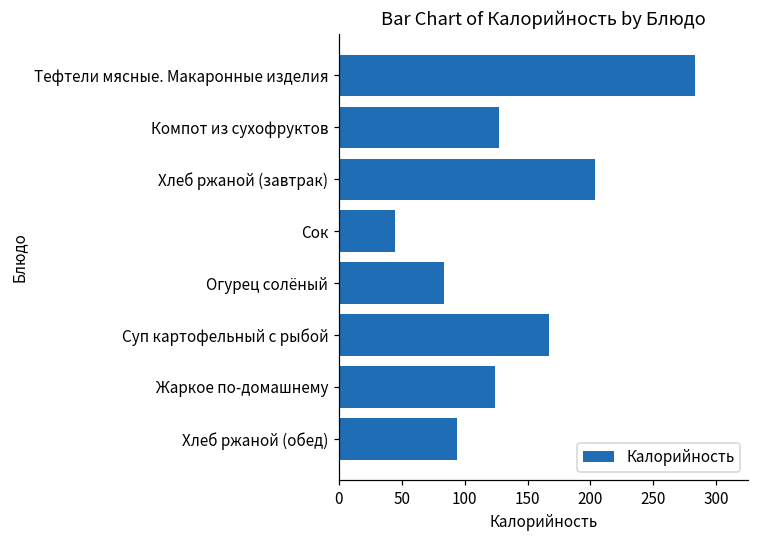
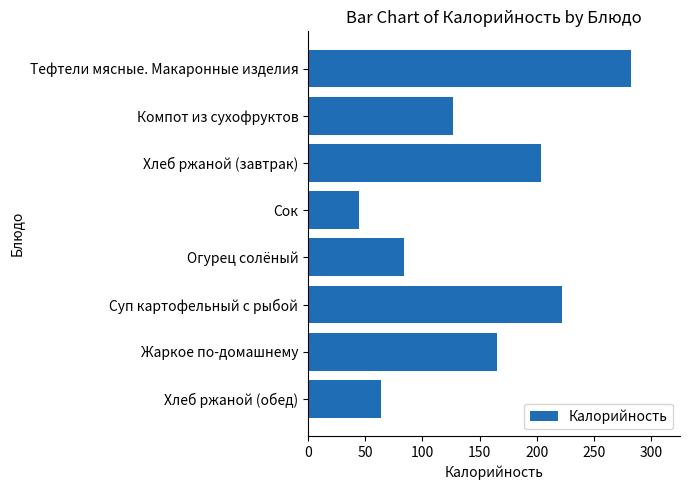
  {
    "Тефтели мясные. Макаронные изделия": 283,
    "Компот из сухофруктов": 127,
    "Хлеб ржаной (завтрак)": 203,
    "Сок": 45,
    "Огурец солёный": 84,
-   "Суп картофельный с рыбой": 167,
-   "Жаркое по-домашнему": 124,
-   "Хлеб ржаной (обед)": 94
+   "Суп картофельный с рыбой": 222,
+   "Жаркое по-домашнему": 166,
+   "Хлеб ржаной (обед)": 64
  }
